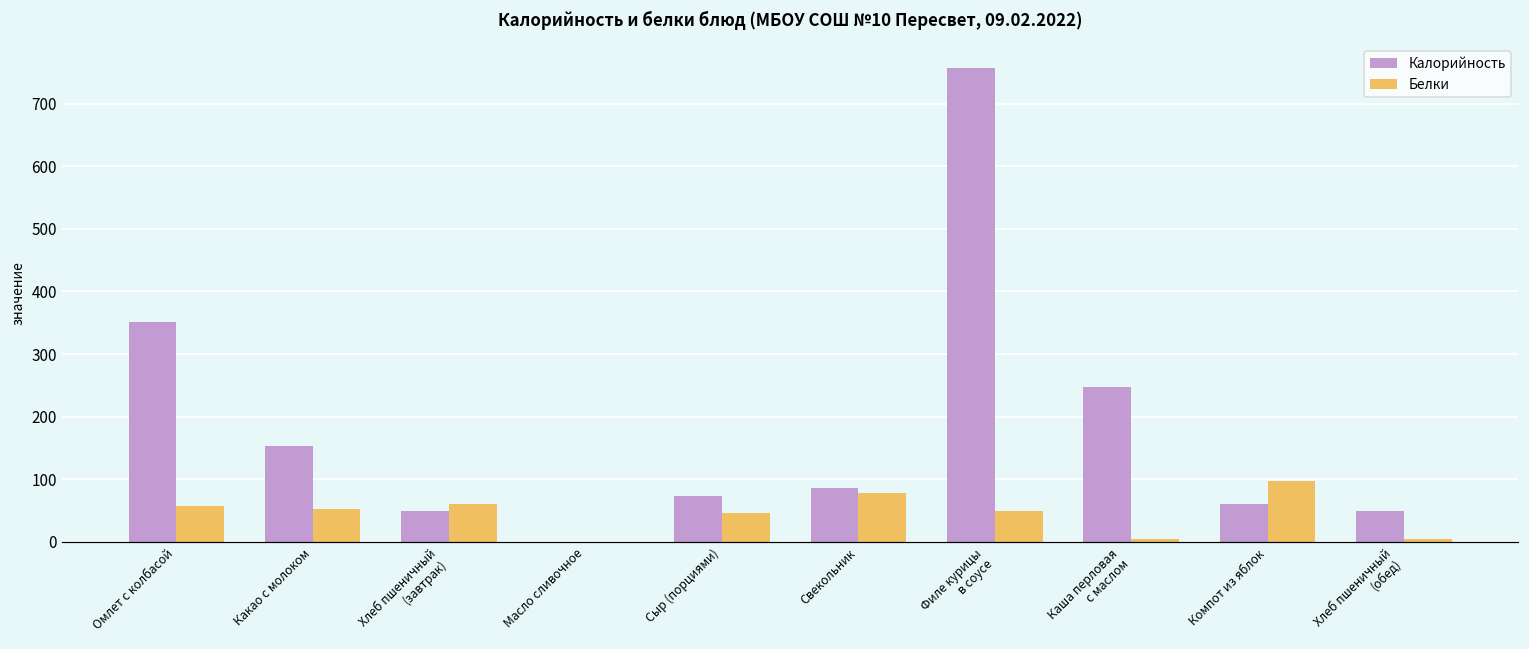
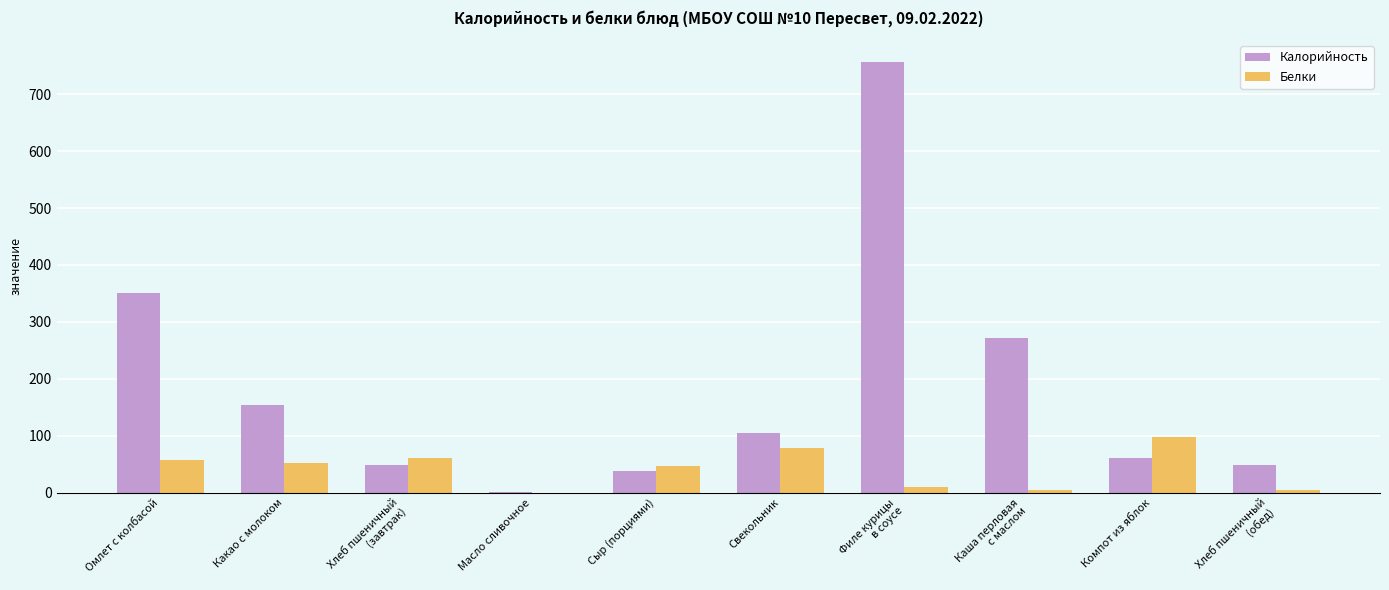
  {
    "Калорийность": {
      "Омлет с колбасой": 350,
      "Какао с молоком": 150,
      "Хлеб пшеничный (завтрак)": 50,
-     "Сыр (порциями)": 70,
-     "Свекольник": 90,
+     "Сыр (порциями)": 40,
+     "Свекольник": 100,
      "Филе курицы в соусе": 760,
-     "Каша перловая с маслом": 250,
+     "Каша перловая с маслом": 270,
      "Компот из яблок": 60,
      "Хлеб пшеничный (обед)": 50
    },
    "Белки": {
      "Омлет с колбасой": 60,
      "Какао с молоком": 50,
      "Хлеб пшеничный (завтрак)": 60,
      "Сыр (порциями)": 50,
      "Свекольник": 80,
-     "Филе курицы в соусе": 50,
+     "Филе курицы в соусе": 10,
      "Каша перловая с маслом": 0,
      "Компот из яблок": 100,
      "Хлеб пшеничный (обед)": 0
    }
  }
